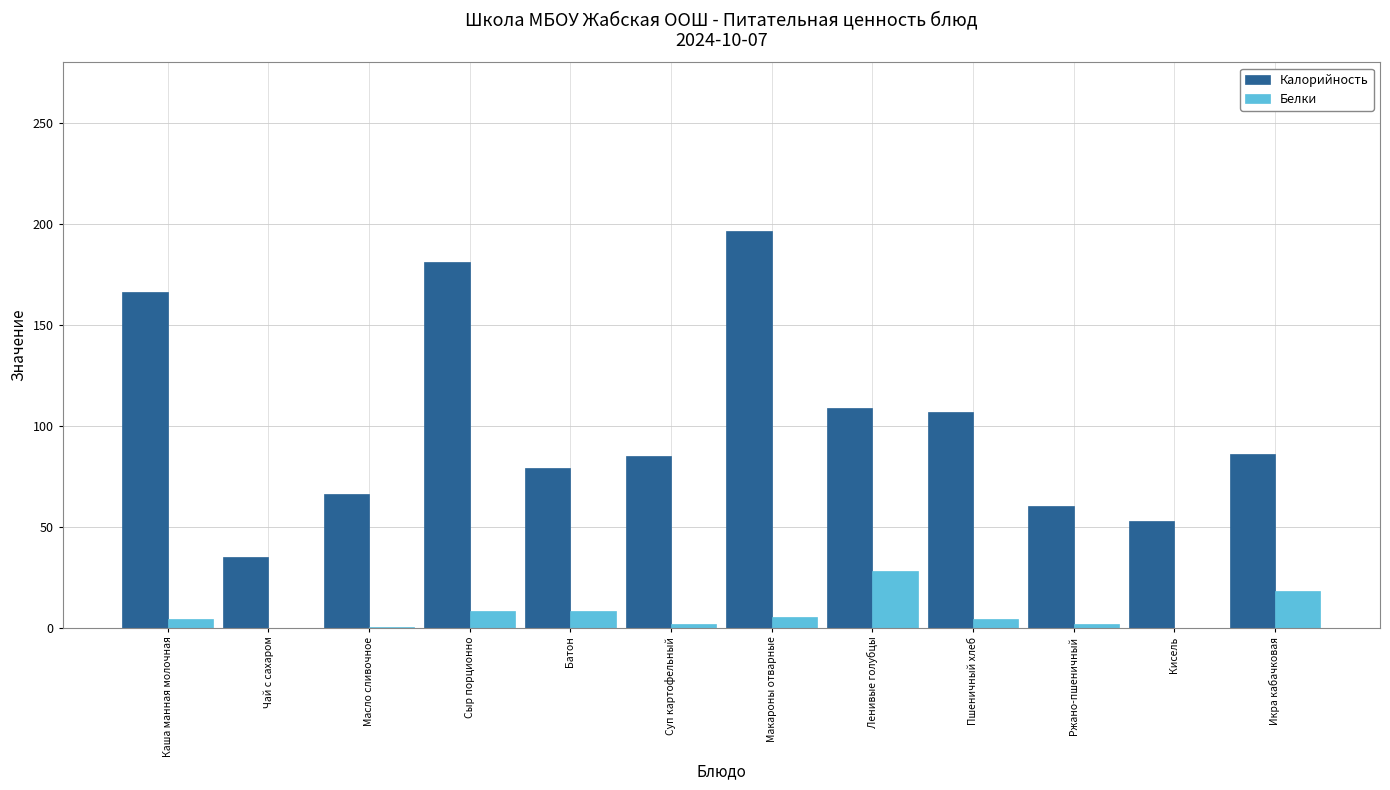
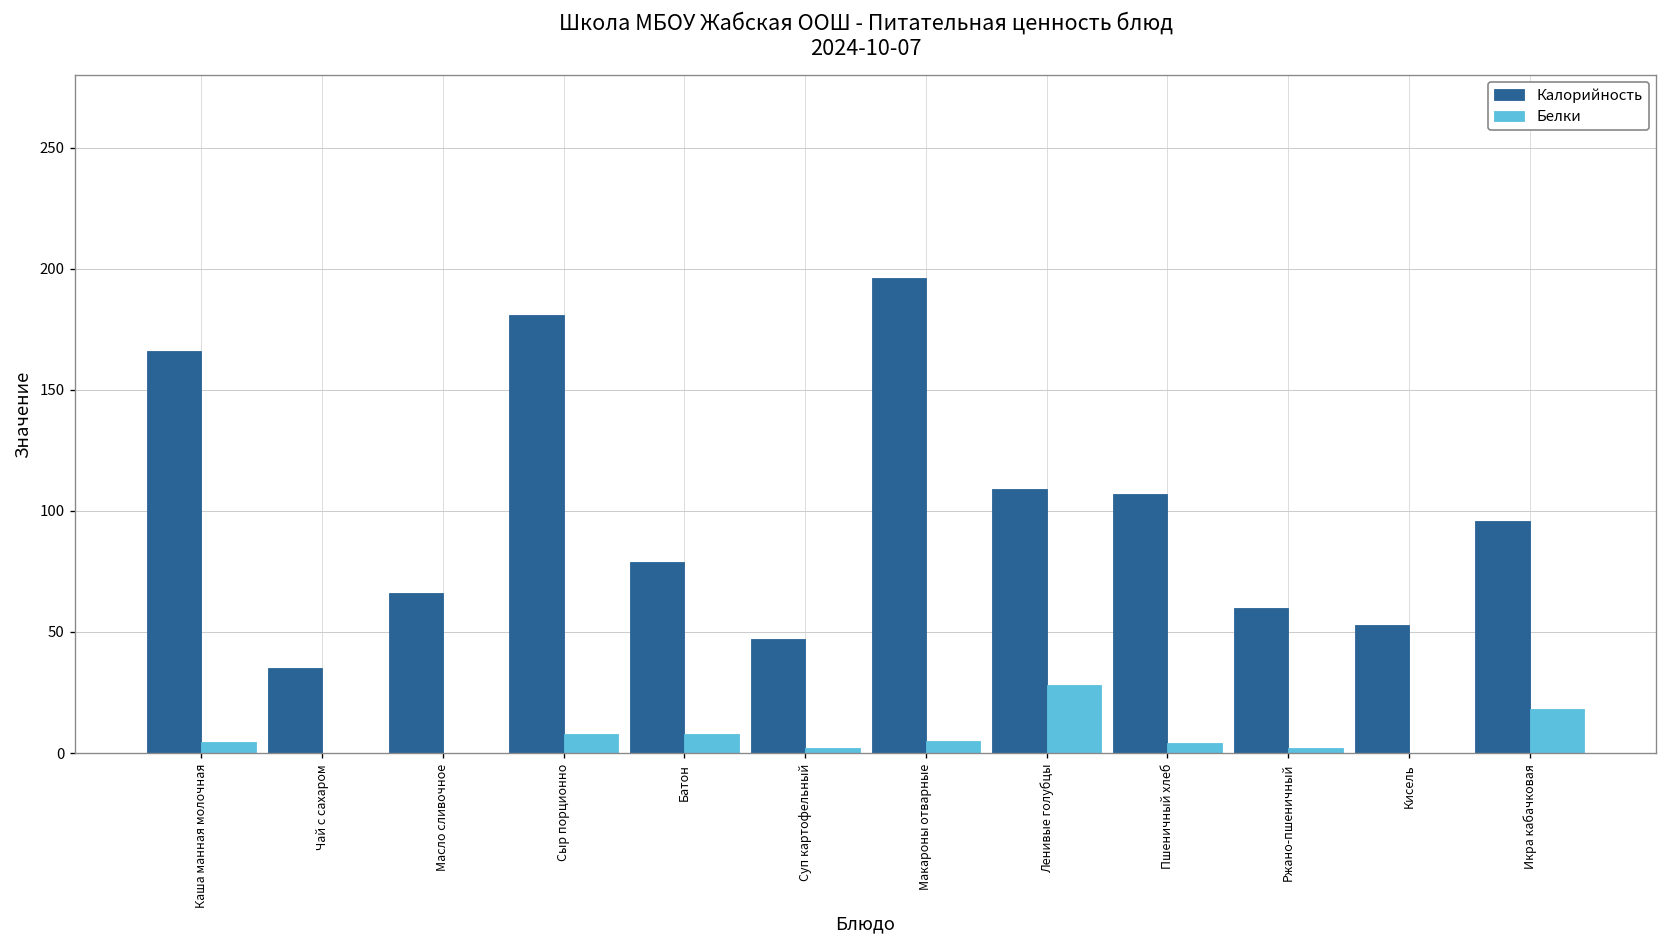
  {
    "Калорийность": {
      "Каша манная молочная": 166,
      "Чай с сахаром": 35,
      "Масло сливочное": 66,
      "Сыр порционно": 181,
      "Батон": 79,
-     "Суп картофельный": 85,
+     "Суп картофельный": 47,
      "Макароны отварные": 196,
      "Ленивые голубцы": 109,
      "Пшеничный хлеб": 107,
      "Ржано-пшеничный": 60,
      "Кисель": 53,
-     "Икра кабачковая": 86
+     "Икра кабачковая": 96
    },
    "Белки": {
      "Каша манная молочная": 4,
      "Чай с сахаром": 0,
      "Сыр порционно": 8,
      "Батон": 8,
      "Суп картофельный": 2,
      "Макароны отварные": 5,
      "Ленивые голубцы": 28,
      "Пшеничный хлеб": 4,
      "Ржано-пшеничный": 2,
      "Кисель": 0,
      "Икра кабачковая": 18
    }
  }
